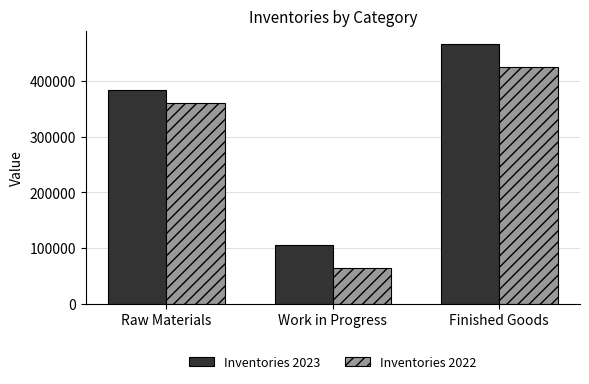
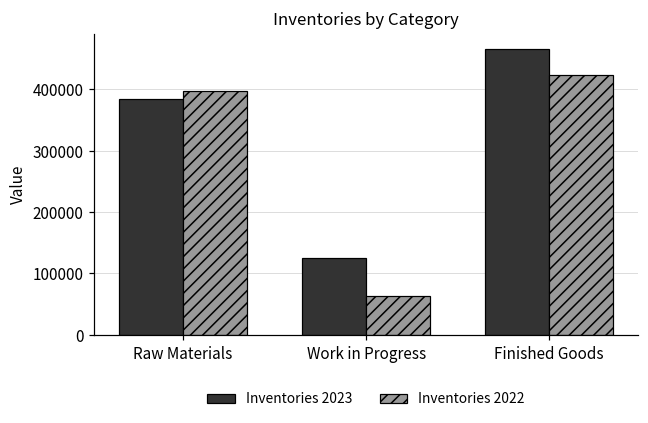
  {
    "Inventories 2023": {
      "Raw Materials": 380000,
-     "Work in Progress": 100000,
+     "Work in Progress": 130000,
      "Finished Goods": 470000
    },
    "Inventories 2022": {
-     "Raw Materials": 360000,
+     "Raw Materials": 400000,
      "Work in Progress": 60000,
      "Finished Goods": 420000
    }
  }
